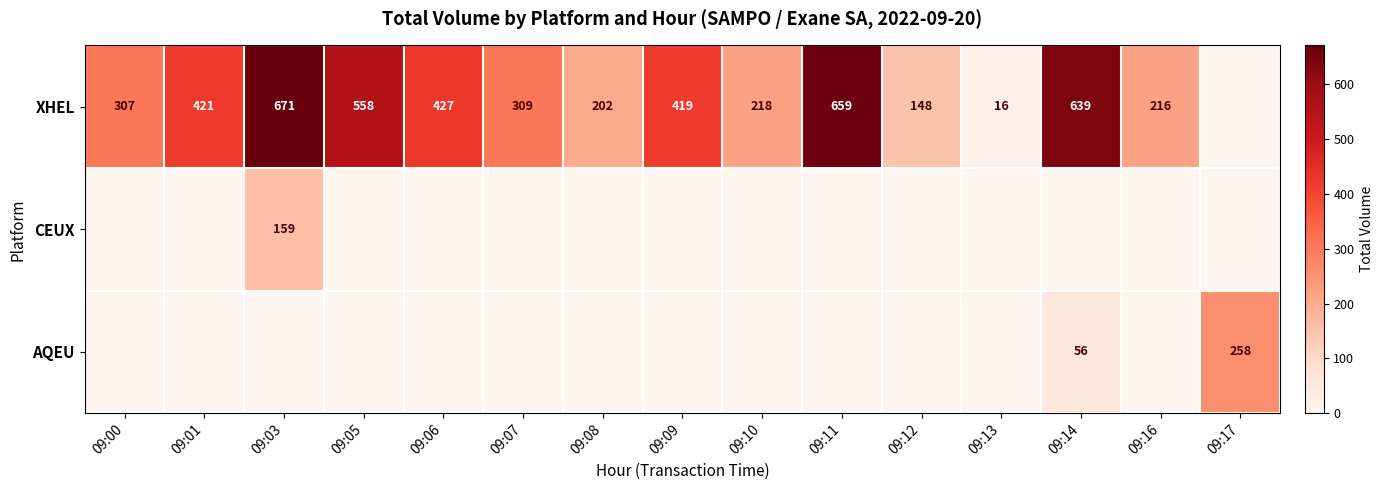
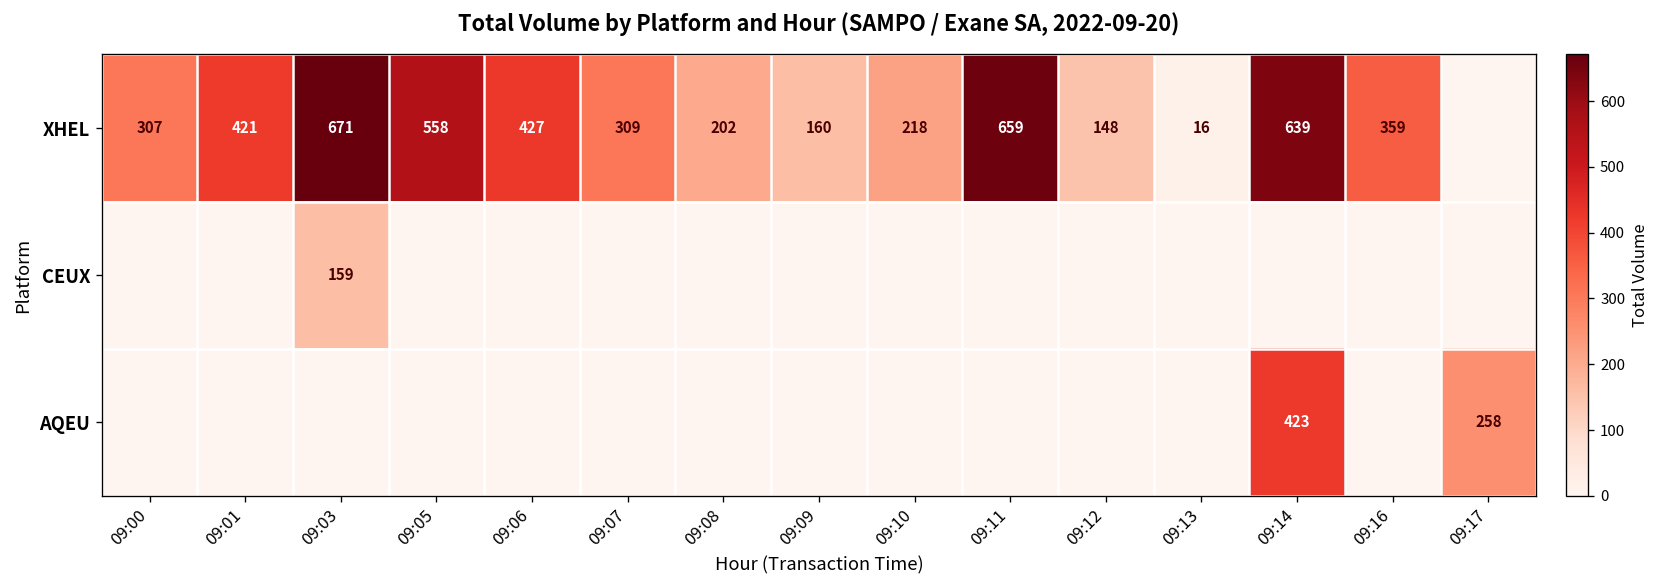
  {
    "XHEL": {
      "09:00": 307,
      "09:01": 421,
      "09:03": 671,
      "09:05": 558,
      "09:06": 427,
      "09:07": 309,
      "09:08": 202,
-     "09:09": 419,
+     "09:09": 160,
      "09:10": 218,
      "09:11": 659,
      "09:12": 148,
      "09:13": 16,
      "09:14": 639,
-     "09:16": 216
+     "09:16": 359
    },
    "CEUX": {
      "09:03": 159
    },
    "AQEU": {
-     "09:14": 56,
+     "09:14": 423,
      "09:17": 258
    }
  }
